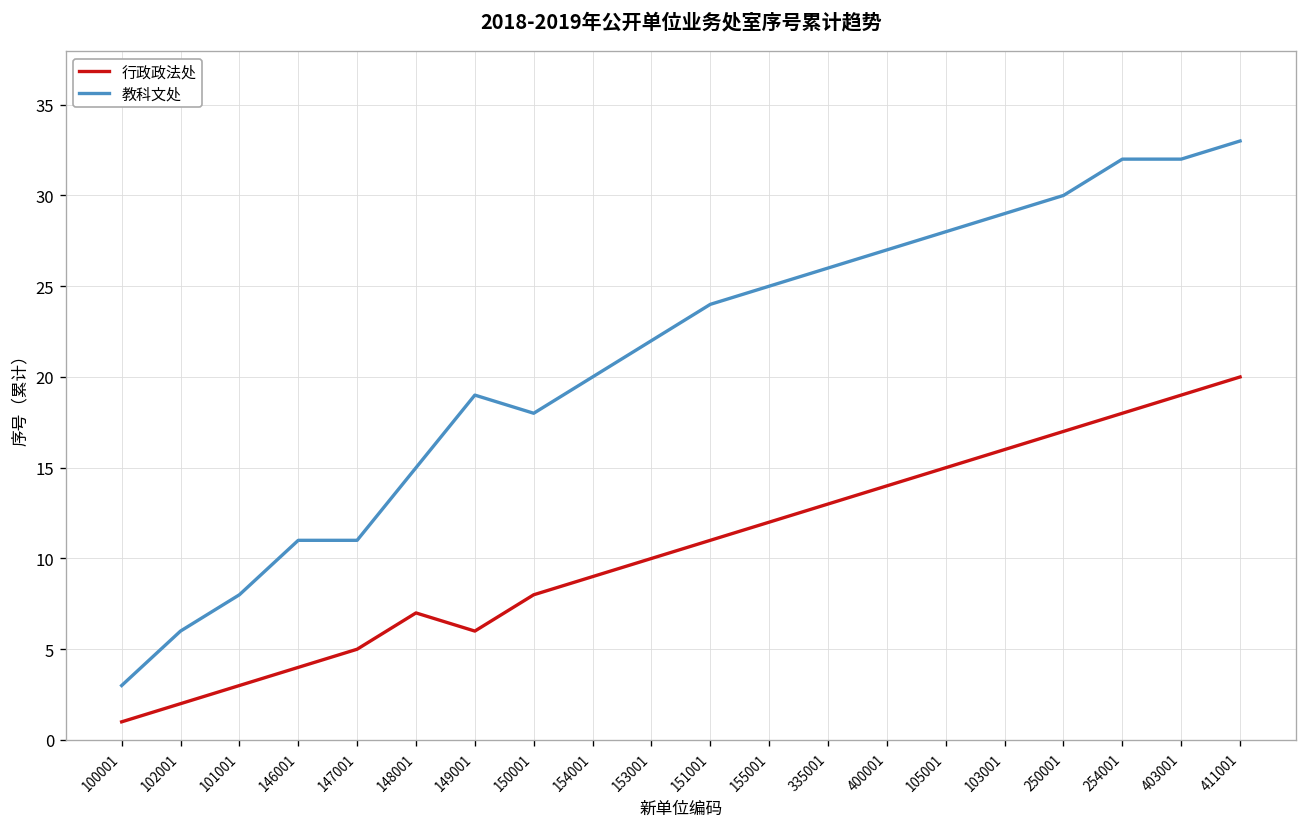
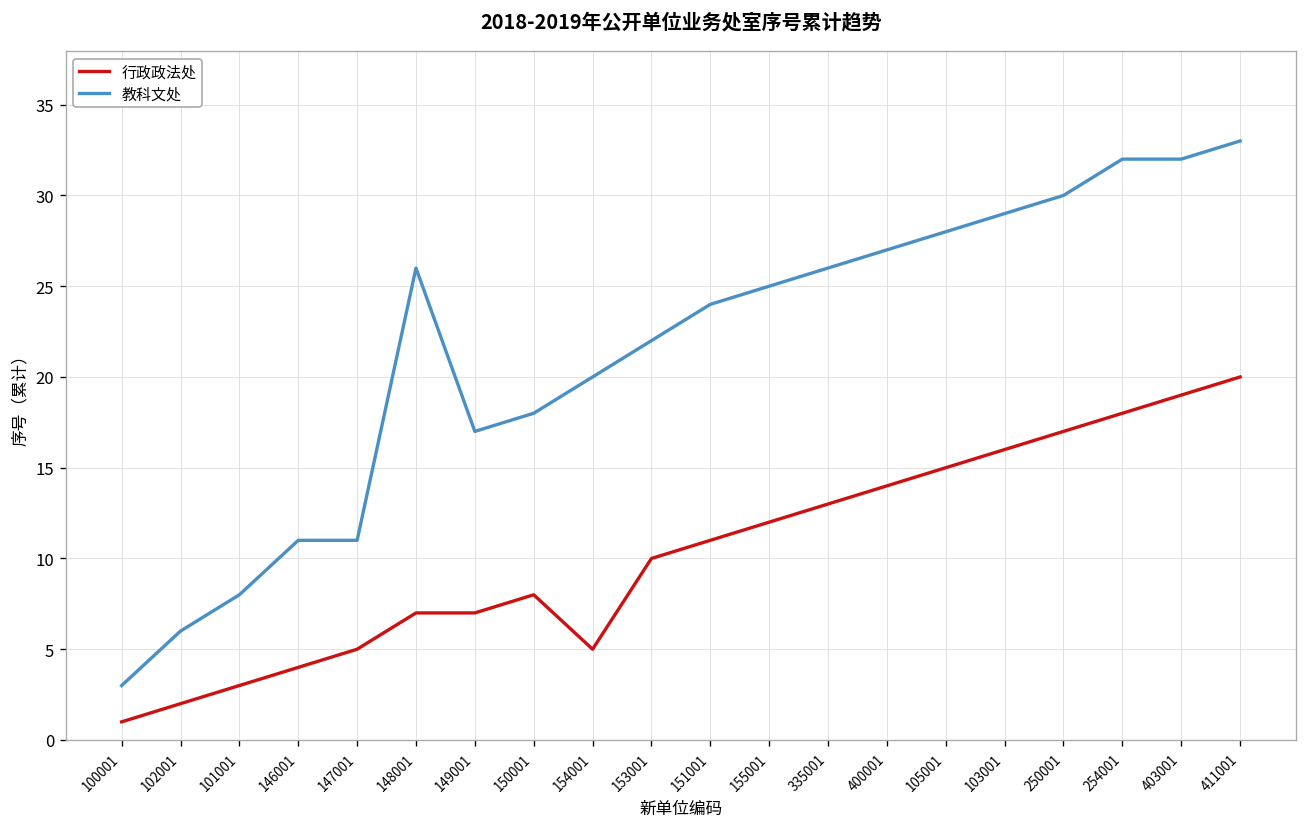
  {
    "行政政法处": {
      "100001": 1,
      "102001": 2,
      "101001": 3,
      "146001": 4,
      "147001": 5,
      "148001": 7,
-     "149001": 6,
+     "149001": 7,
      "150001": 8,
-     "154001": 9,
+     "154001": 5,
      "153001": 10,
      "151001": 11,
      "155001": 12,
      "335001": 13,
      "400001": 14,
      "105001": 15,
      "103001": 16,
      "250001": 17,
      "254001": 18,
      "403001": 19,
      "411001": 20
    },
    "教科文处": {
      "100001": 3,
      "102001": 6,
      "101001": 8,
      "146001": 11,
      "147001": 11,
-     "148001": 15,
-     "149001": 19,
+     "148001": 26,
+     "149001": 17,
      "150001": 18,
      "154001": 20,
      "153001": 22,
      "151001": 24,
      "155001": 25,
      "335001": 26,
      "400001": 27,
      "105001": 28,
      "103001": 29,
      "250001": 30,
      "254001": 32,
      "403001": 32,
      "411001": 33
    }
  }
